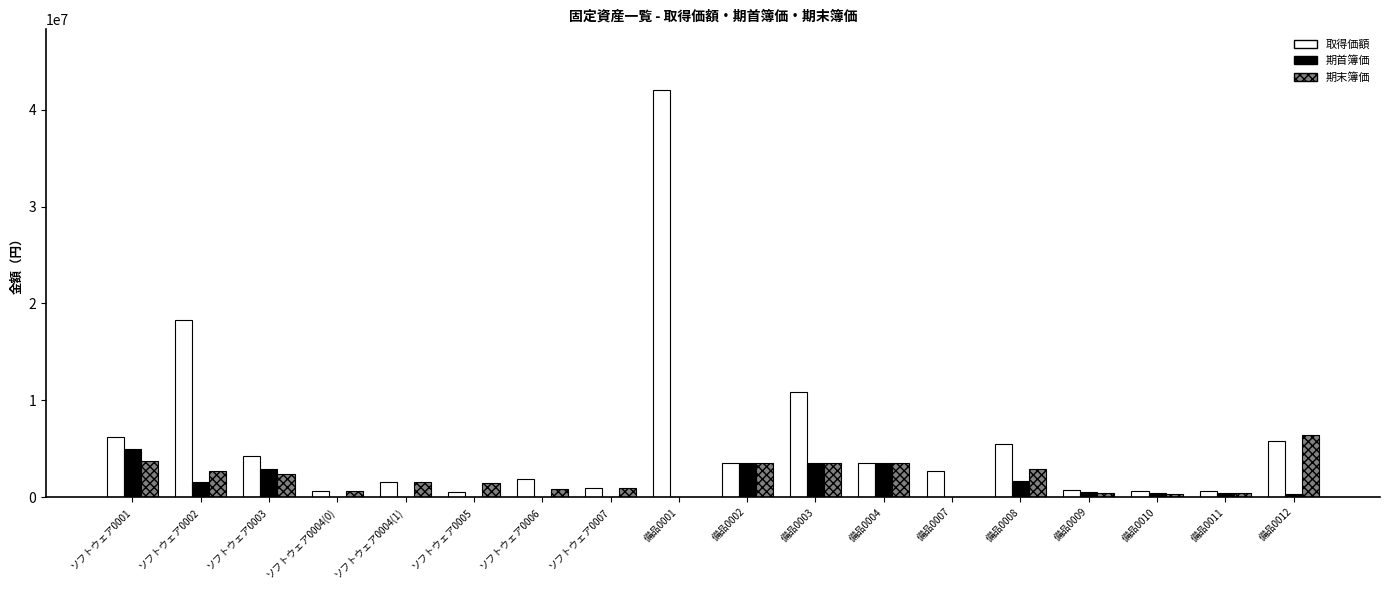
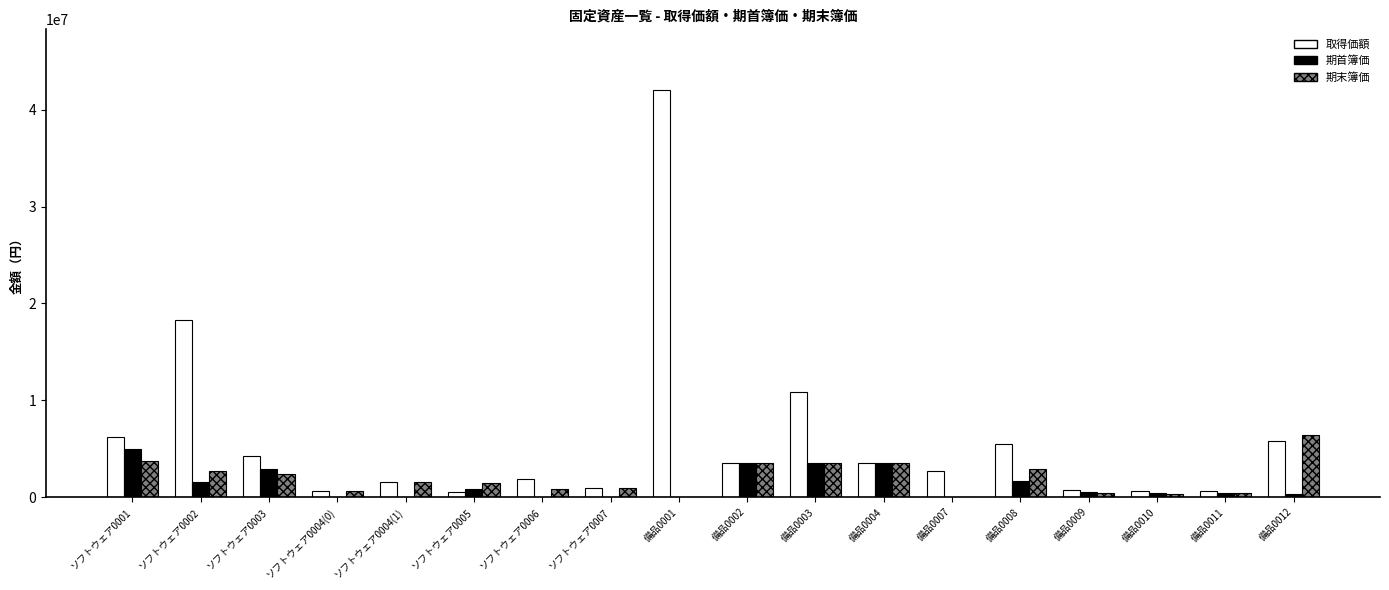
  {
    "取得価額": {
      "ソフトウェア0001": 6000000,
      "ソフトウェア0002": 18000000,
      "ソフトウェア0003": 4000000,
      "ソフトウェア0004(0)": 1000000,
      "ソフトウェア0004(1)": 2000000,
      "ソフトウェア0005": 0,
      "ソフトウェア0006": 2000000,
      "ソフトウェア0007": 1000000,
      "備品0001": 42000000,
      "備品0002": 4000000,
      "備品0003": 11000000,
      "備品0004": 4000000,
      "備品0007": 3000000,
      "備品0008": 5000000,
      "備品0009": 1000000,
      "備品0010": 1000000,
      "備品0011": 1000000,
      "備品0012": 6000000
    },
    "期首簿価": {
      "ソフトウェア0001": 5000000,
      "ソフトウェア0002": 2000000,
      "ソフトウェア0003": 3000000,
      "ソフトウェア0004(0)": 0,
      "ソフトウェア0004(1)": 0,
-     "ソフトウェア0005": 0,
+     "ソフトウェア0005": 1000000,
      "ソフトウェア0006": 0,
      "ソフトウェア0007": 0,
      "備品0002": 4000000,
      "備品0003": 4000000,
      "備品0004": 4000000,
      "備品0008": 2000000,
      "備品0009": 1000000,
      "備品0010": 0,
      "備品0011": 0,
      "備品0012": 0
    },
    "期末簿価": {
      "ソフトウェア0001": 4000000,
      "ソフトウェア0002": 3000000,
      "ソフトウェア0003": 2000000,
      "ソフトウェア0004(0)": 1000000,
      "ソフトウェア0004(1)": 2000000,
      "ソフトウェア0005": 1000000,
      "ソフトウェア0006": 1000000,
      "ソフトウェア0007": 1000000,
      "備品0002": 4000000,
      "備品0003": 4000000,
      "備品0004": 4000000,
      "備品0008": 3000000,
      "備品0009": 0,
      "備品0010": 0,
      "備品0011": 0,
      "備品0012": 6000000
    }
  }
